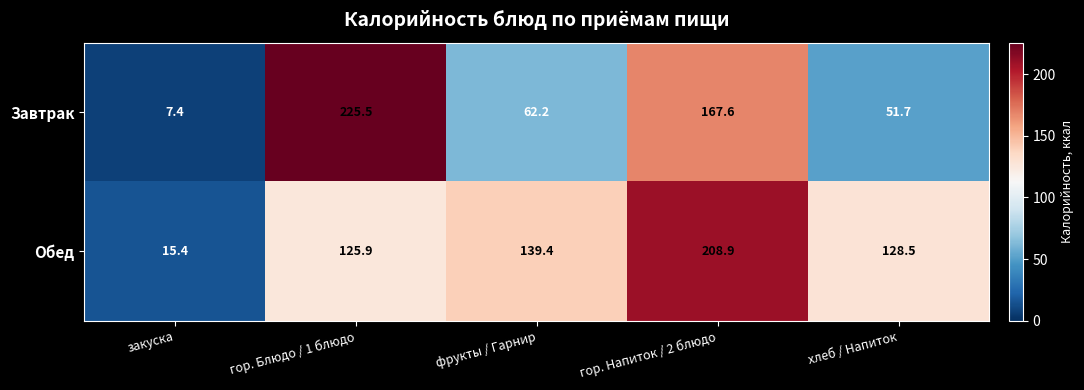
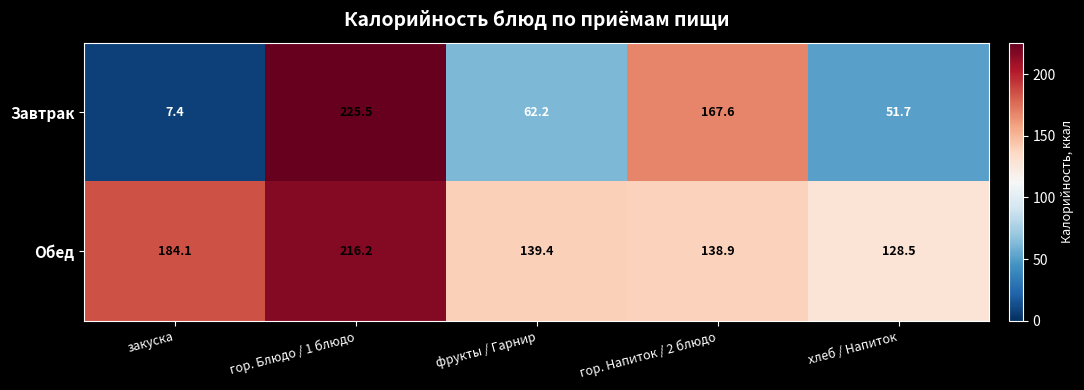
  {
    "Завтрак": {
      "закуска": 7.4,
      "гор. Блюдо / 1 блюдо": 225.5,
      "фрукты / Гарнир": 62.2,
      "гор. Напиток / 2 блюдо": 167.6,
      "хлеб / Напиток": 51.7
    },
    "Обед": {
-     "закуска": 15.4,
-     "гор. Блюдо / 1 блюдо": 125.9,
+     "закуска": 184.1,
+     "гор. Блюдо / 1 блюдо": 216.2,
      "фрукты / Гарнир": 139.4,
-     "гор. Напиток / 2 блюдо": 208.9,
+     "гор. Напиток / 2 блюдо": 138.9,
      "хлеб / Напиток": 128.5
    }
  }
